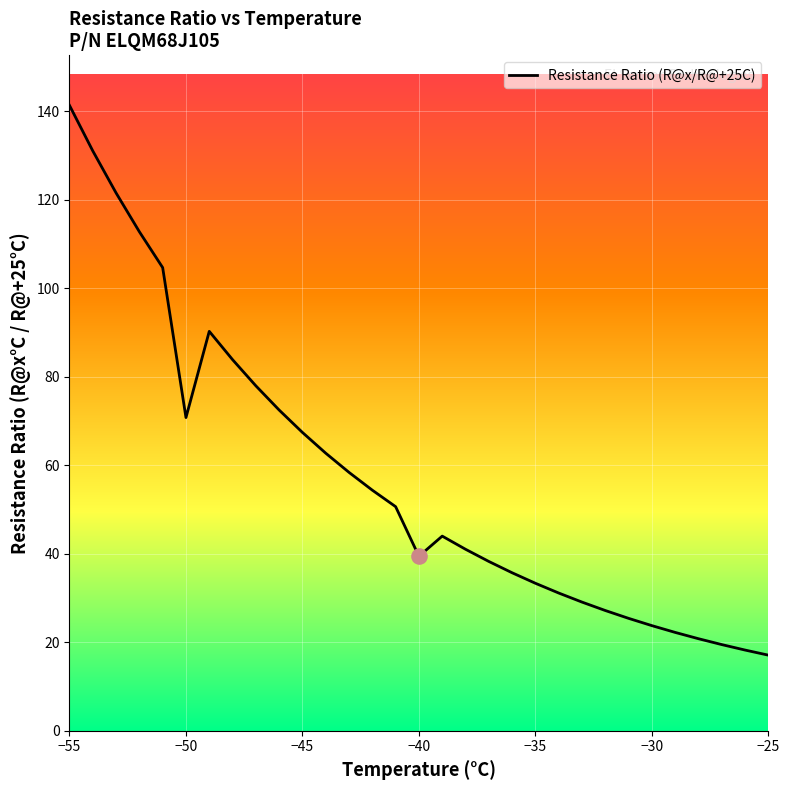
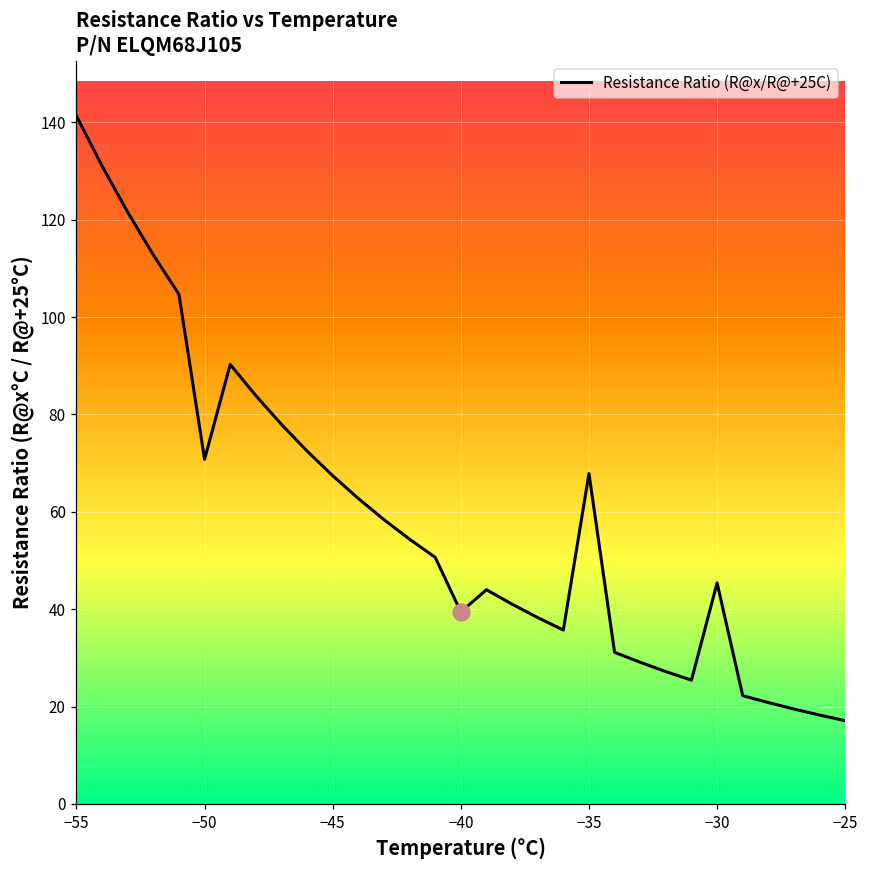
  {
    "Resistance Ratio (R@x/R@+25C)": {
      "−55": 141,
      "−50": 71,
      "−45": 67,
-     "−35": 33,
-     "−30": 24,
+     "−35": 68,
+     "−30": 45,
      "−25": 17
    }
  }
